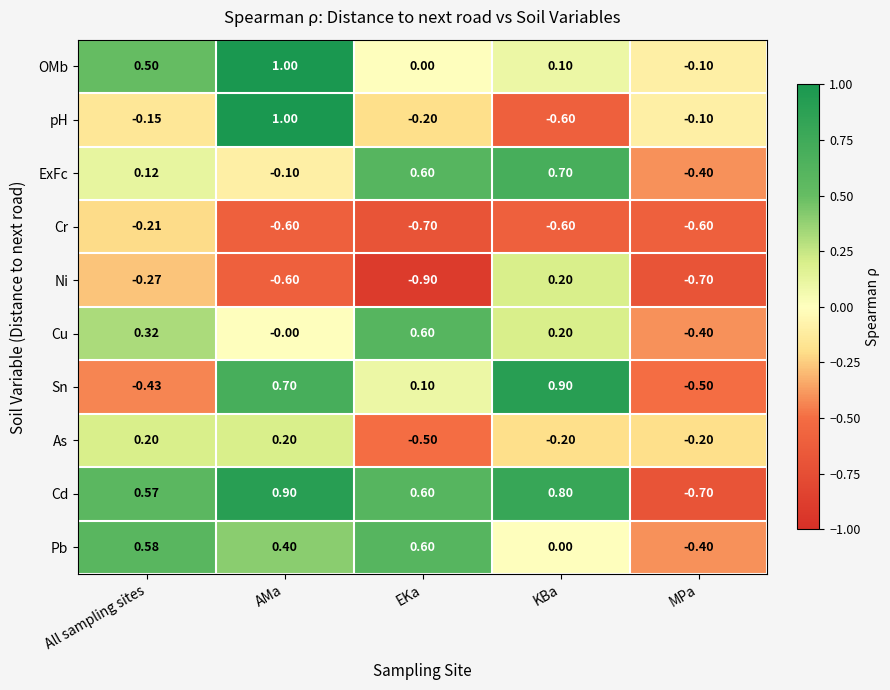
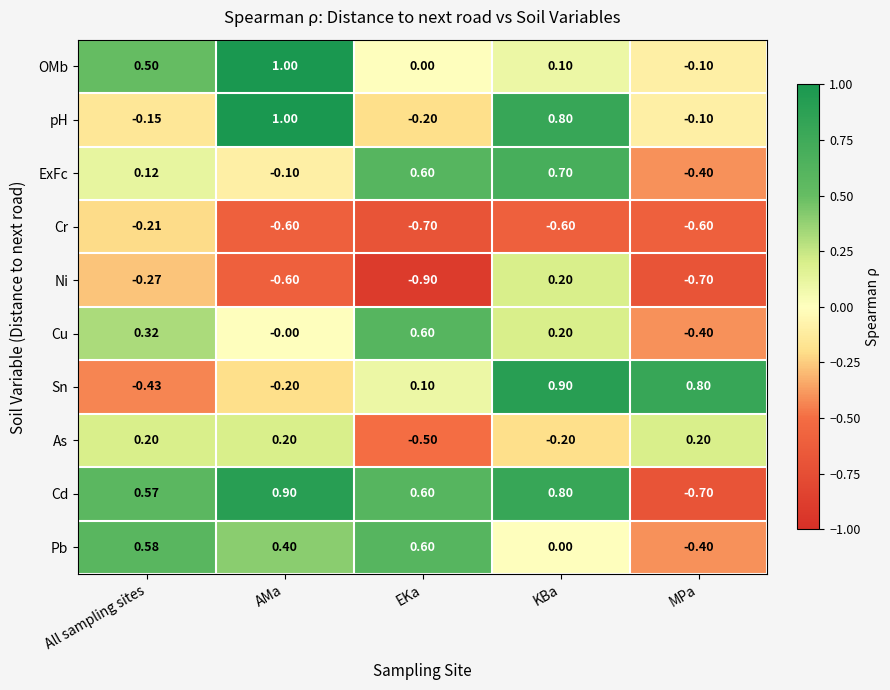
  {
    "OMb": {
      "All sampling sites": 0.50,
      "AMa": 1.00,
      "EKa": 0.00,
      "KBa": 0.10,
      "MPa": -0.10
    },
    "pH": {
      "All sampling sites": -0.15,
      "AMa": 1.00,
      "EKa": -0.20,
-     "KBa": -0.60,
+     "KBa": 0.80,
      "MPa": -0.10
    },
    "ExFc": {
      "All sampling sites": 0.12,
      "AMa": -0.10,
      "EKa": 0.60,
      "KBa": 0.70,
      "MPa": -0.40
    },
    "Cr": {
      "All sampling sites": -0.21,
      "AMa": -0.60,
      "EKa": -0.70,
      "KBa": -0.60,
      "MPa": -0.60
    },
    "Ni": {
      "All sampling sites": -0.27,
      "AMa": -0.60,
      "EKa": -0.90,
      "KBa": 0.20,
      "MPa": -0.70
    },
    "Cu": {
      "All sampling sites": 0.32,
      "AMa": -0.00,
      "EKa": 0.60,
      "KBa": 0.20,
      "MPa": -0.40
    },
    "Sn": {
      "All sampling sites": -0.43,
-     "AMa": 0.70,
+     "AMa": -0.20,
      "EKa": 0.10,
      "KBa": 0.90,
-     "MPa": -0.50
+     "MPa": 0.80
    },
    "As": {
      "All sampling sites": 0.20,
      "AMa": 0.20,
      "EKa": -0.50,
      "KBa": -0.20,
-     "MPa": -0.20
+     "MPa": 0.20
    },
    "Cd": {
      "All sampling sites": 0.57,
      "AMa": 0.90,
      "EKa": 0.60,
      "KBa": 0.80,
      "MPa": -0.70
    },
    "Pb": {
      "All sampling sites": 0.58,
      "AMa": 0.40,
      "EKa": 0.60,
      "KBa": 0.00,
      "MPa": -0.40
    }
  }
